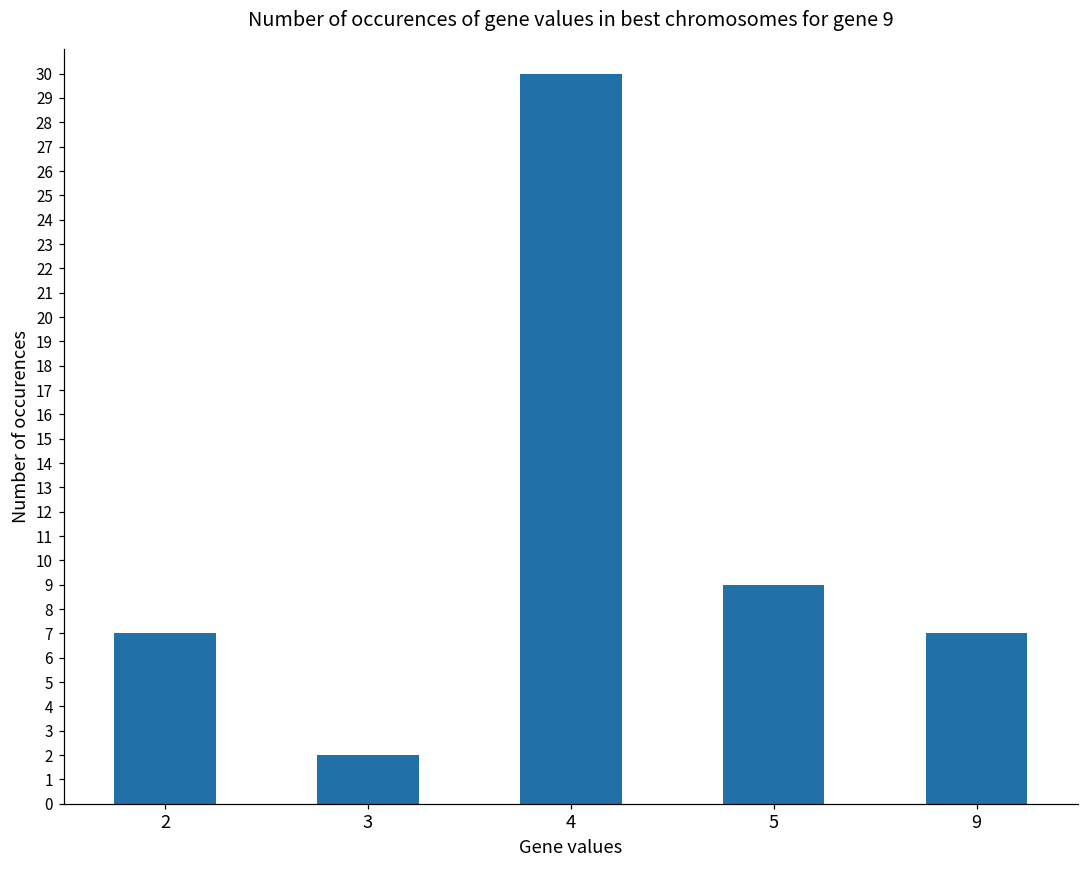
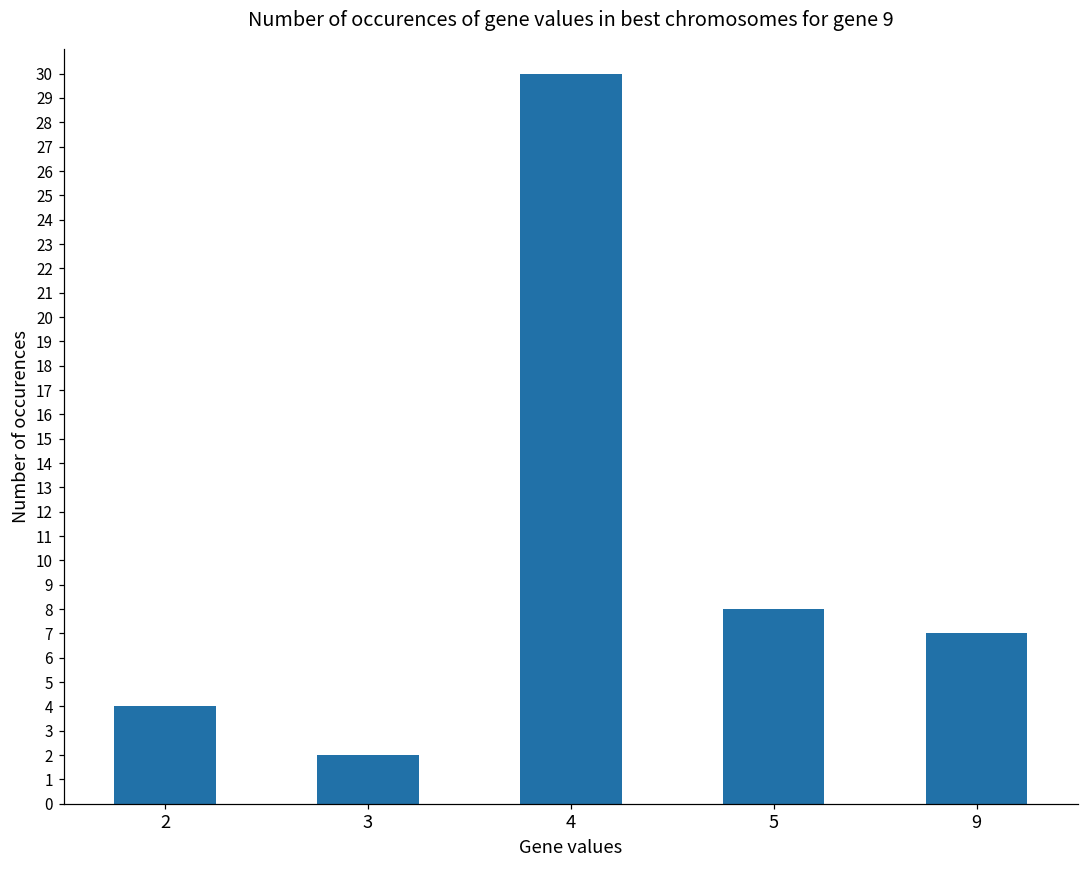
  {
-   "2": 7,
+   "2": 4,
    "3": 2,
    "4": 30,
-   "5": 9,
+   "5": 8,
    "9": 7
  }
